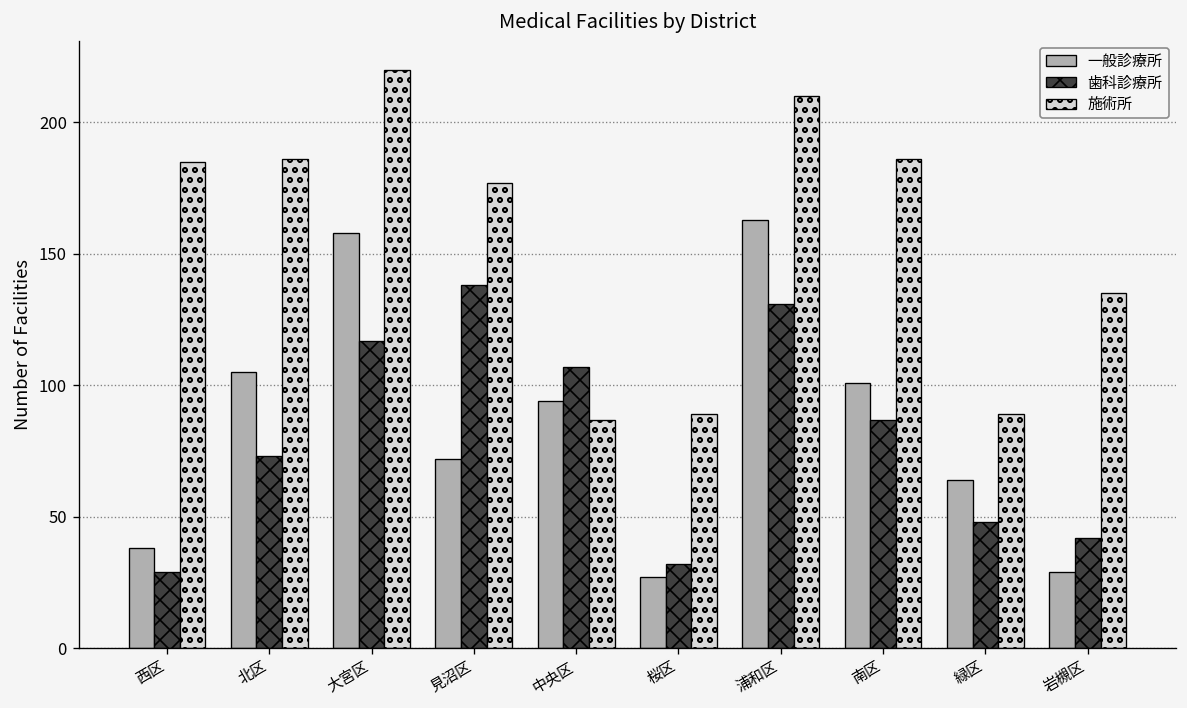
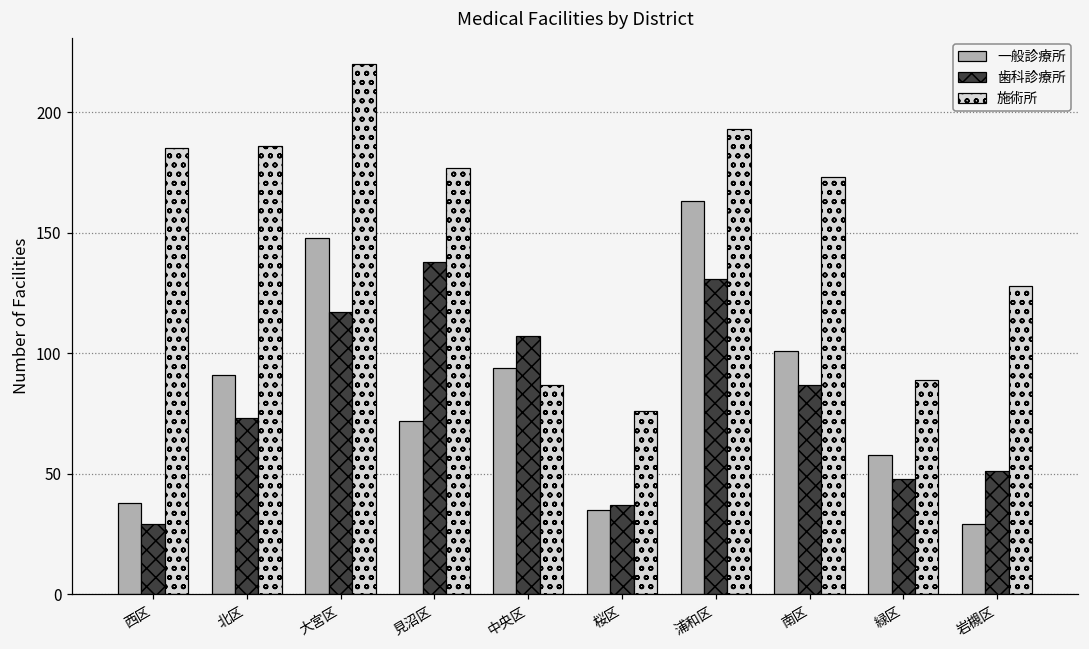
  {
    "一般診療所": {
      "西区": 38,
-     "北区": 105,
-     "大宮区": 158,
+     "北区": 91,
+     "大宮区": 148,
      "見沼区": 72,
      "中央区": 94,
-     "桜区": 27,
+     "桜区": 35,
      "浦和区": 163,
      "南区": 101,
-     "緑区": 64,
+     "緑区": 58,
      "岩槻区": 29
    },
    "歯科診療所": {
      "西区": 29,
      "北区": 73,
      "大宮区": 117,
      "見沼区": 138,
      "中央区": 107,
-     "桜区": 32,
+     "桜区": 37,
      "浦和区": 131,
      "南区": 87,
      "緑区": 48,
-     "岩槻区": 42
+     "岩槻区": 51
    },
    "施術所": {
      "西区": 185,
      "北区": 186,
      "大宮区": 220,
      "見沼区": 177,
      "中央区": 87,
-     "桜区": 89,
-     "浦和区": 210,
-     "南区": 186,
+     "桜区": 76,
+     "浦和区": 193,
+     "南区": 173,
      "緑区": 89,
-     "岩槻区": 135
+     "岩槻区": 128
    }
  }
